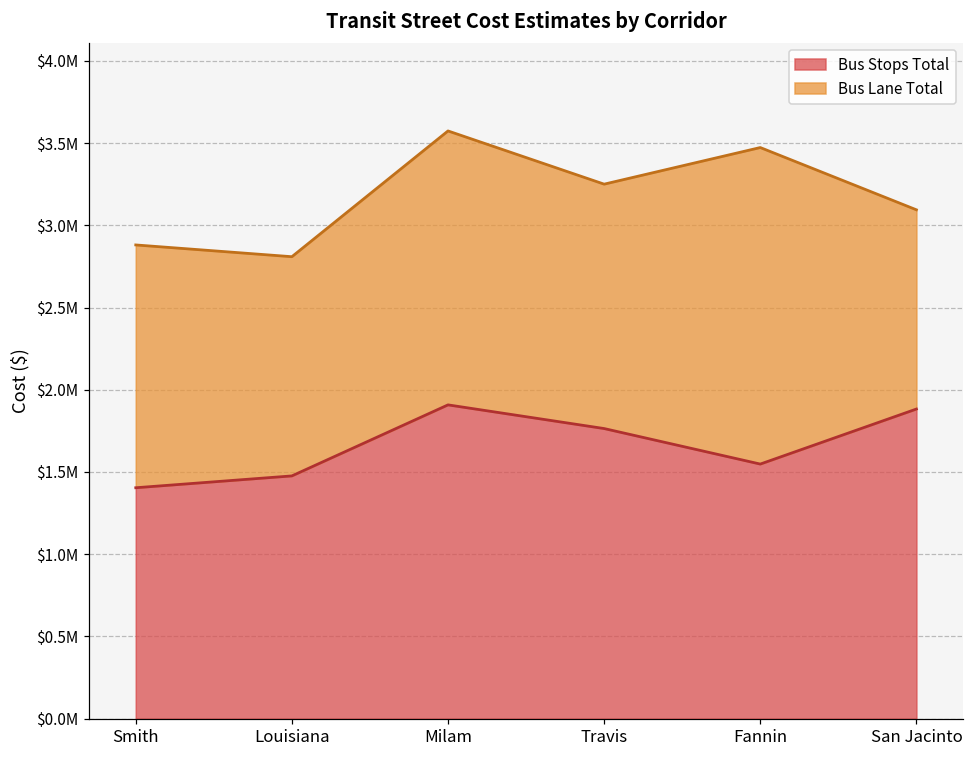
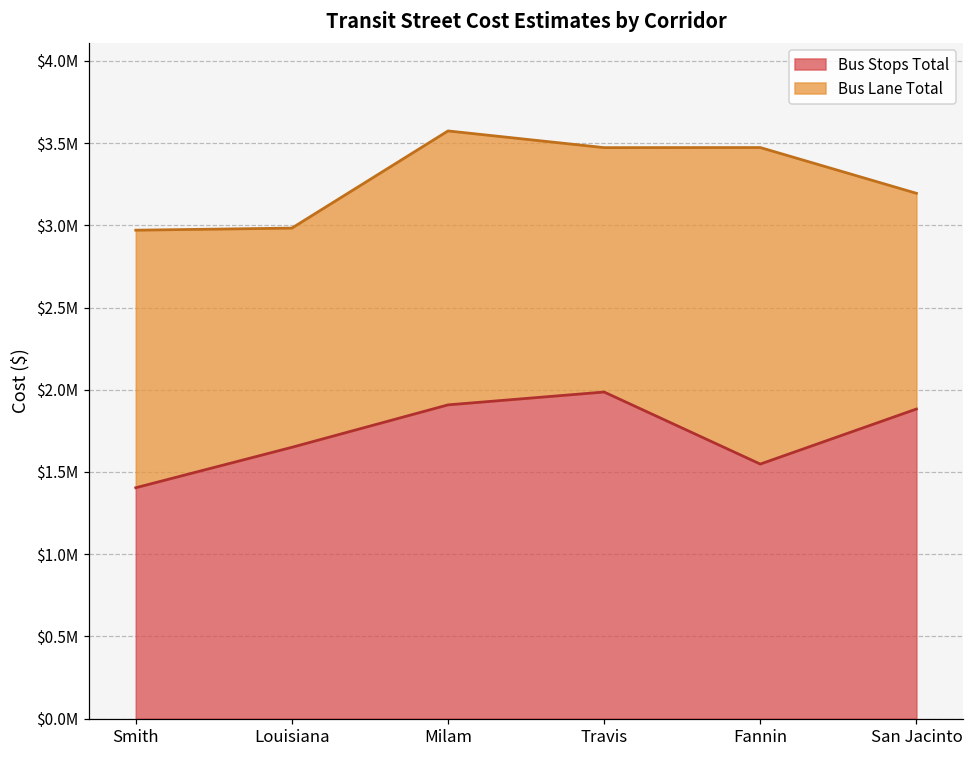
  {
    "Bus Stops Total": {
      "Smith": "$1400000",
-     "Louisiana": "$1480000",
+     "Louisiana": "$1650000",
      "Milam": "$1910000",
-     "Travis": "$1760000",
+     "Travis": "$1990000",
      "Fannin": "$1550000",
      "San Jacinto": "$1880000"
    },
    "Bus Lane Total": {
-     "Smith": "$1480000",
+     "Smith": "$1570000",
      "Louisiana": "$1330000",
      "Milam": "$1670000",
      "Travis": "$1490000",
      "Fannin": "$1920000",
-     "San Jacinto": "$1210000"
+     "San Jacinto": "$1310000"
    }
  }
